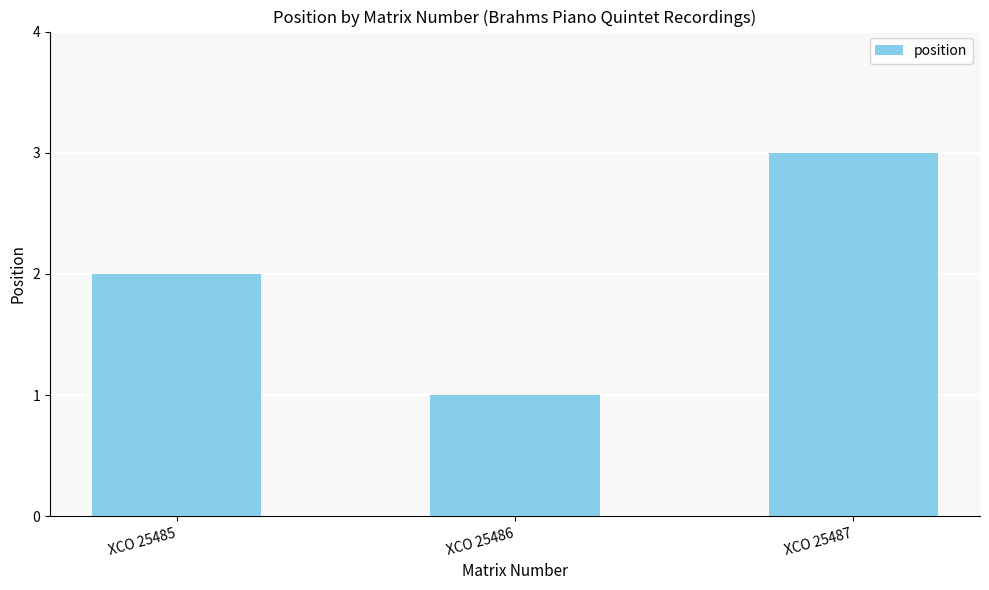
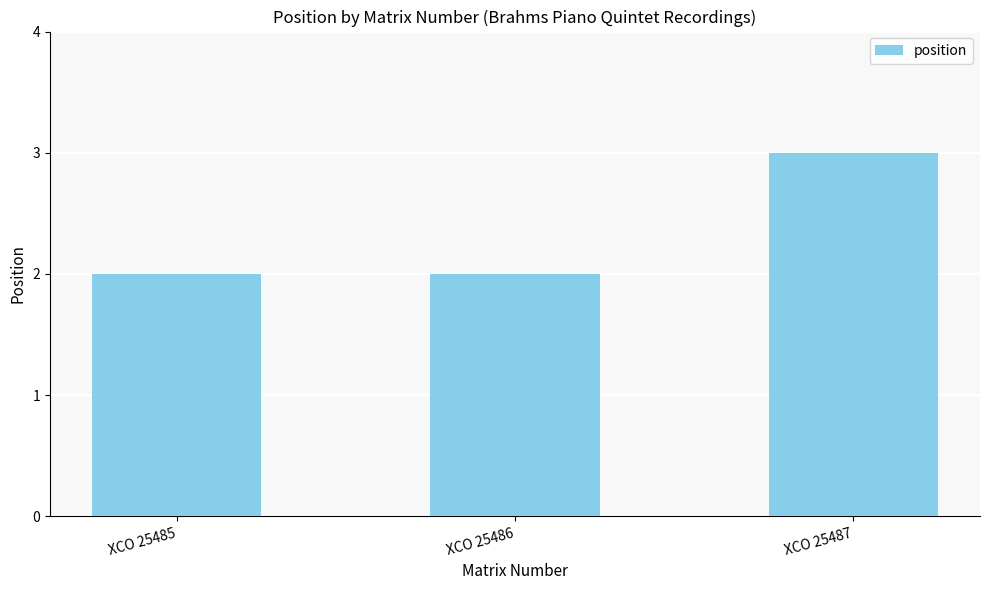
  {
    "XCO 25485": 2,
-   "XCO 25486": 1,
+   "XCO 25486": 2,
    "XCO 25487": 3
  }
